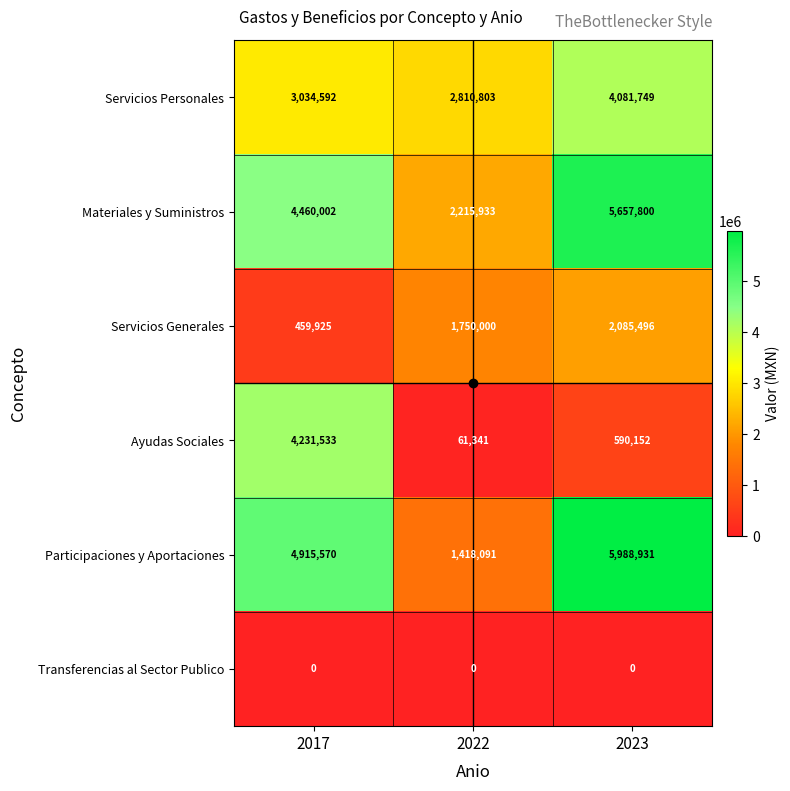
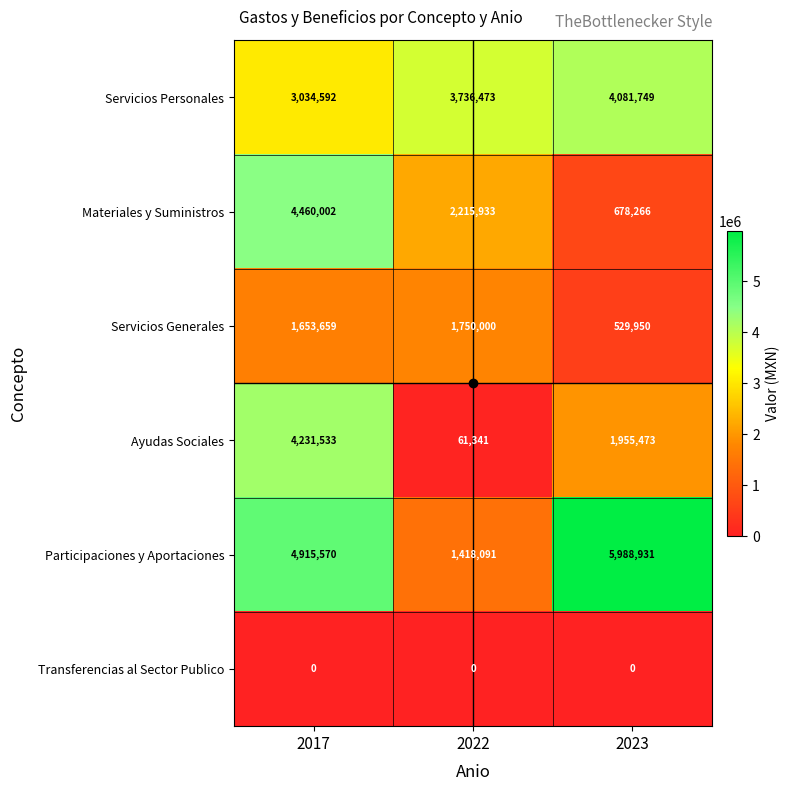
  {
    "Servicios Personales": {
      "2017": "3,034,592",
-     "2022": "2,810,803",
+     "2022": "3,736,473",
      "2023": "4,081,749"
    },
    "Materiales y Suministros": {
      "2017": "4,460,002",
      "2022": "2,215,933",
-     "2023": "5,657,800"
+     "2023": "678,266"
    },
    "Servicios Generales": {
-     "2017": "459,925",
+     "2017": "1,653,659",
      "2022": "1,750,000",
-     "2023": "2,085,496"
+     "2023": "529,950"
    },
    "Ayudas Sociales": {
      "2017": "4,231,533",
      "2022": "61,341",
-     "2023": "590,152"
+     "2023": "1,955,473"
    },
    "Participaciones y Aportaciones": {
      "2017": "4,915,570",
      "2022": "1,418,091",
      "2023": "5,988,931"
    },
    "Transferencias al Sector Publico": {
      "2017": "0",
      "2022": "0",
      "2023": "0"
    }
  }
